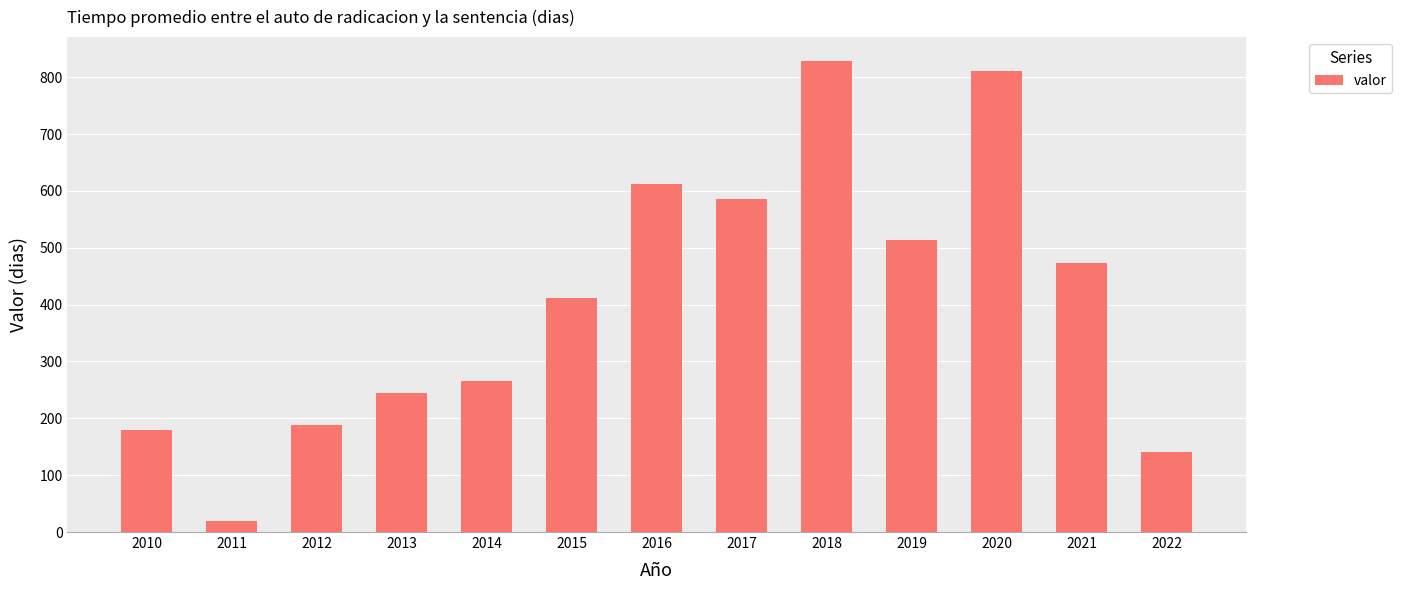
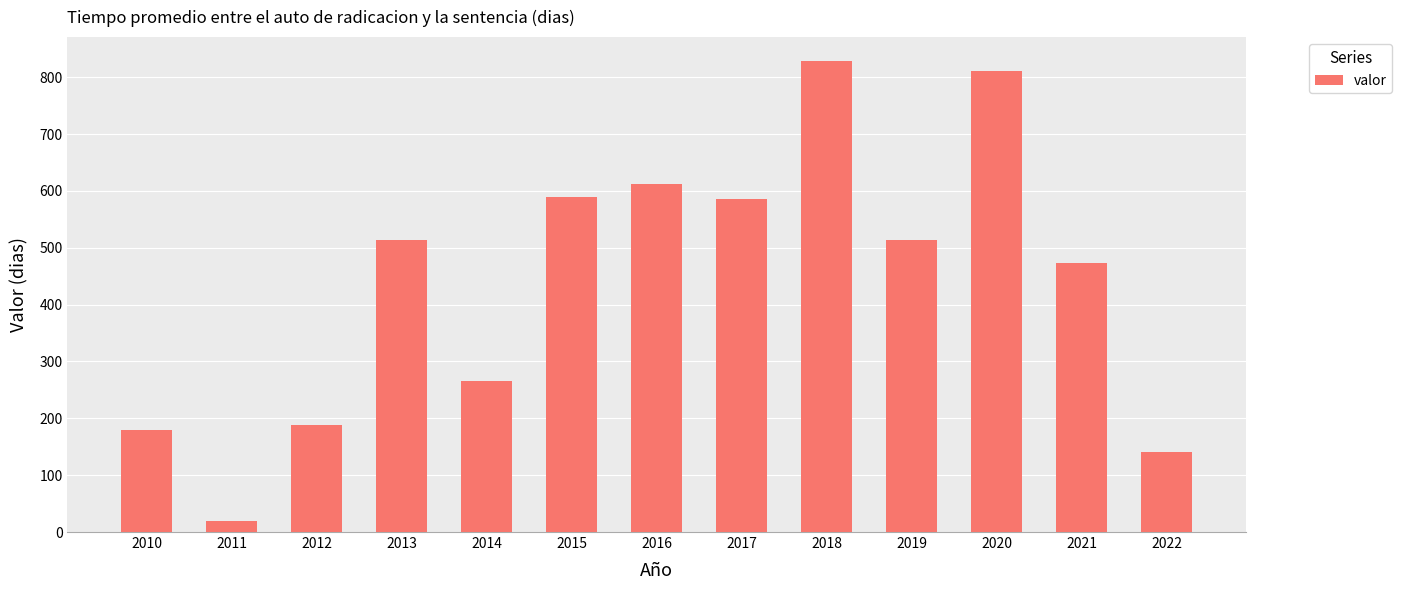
  {
    "2010": 180,
    "2011": 20,
    "2012": 190,
-   "2013": 240,
+   "2013": 510,
    "2014": 270,
-   "2015": 410,
+   "2015": 590,
    "2016": 610,
    "2017": 590,
    "2018": 830,
    "2019": 510,
    "2020": 810,
    "2021": 470,
    "2022": 140
  }
